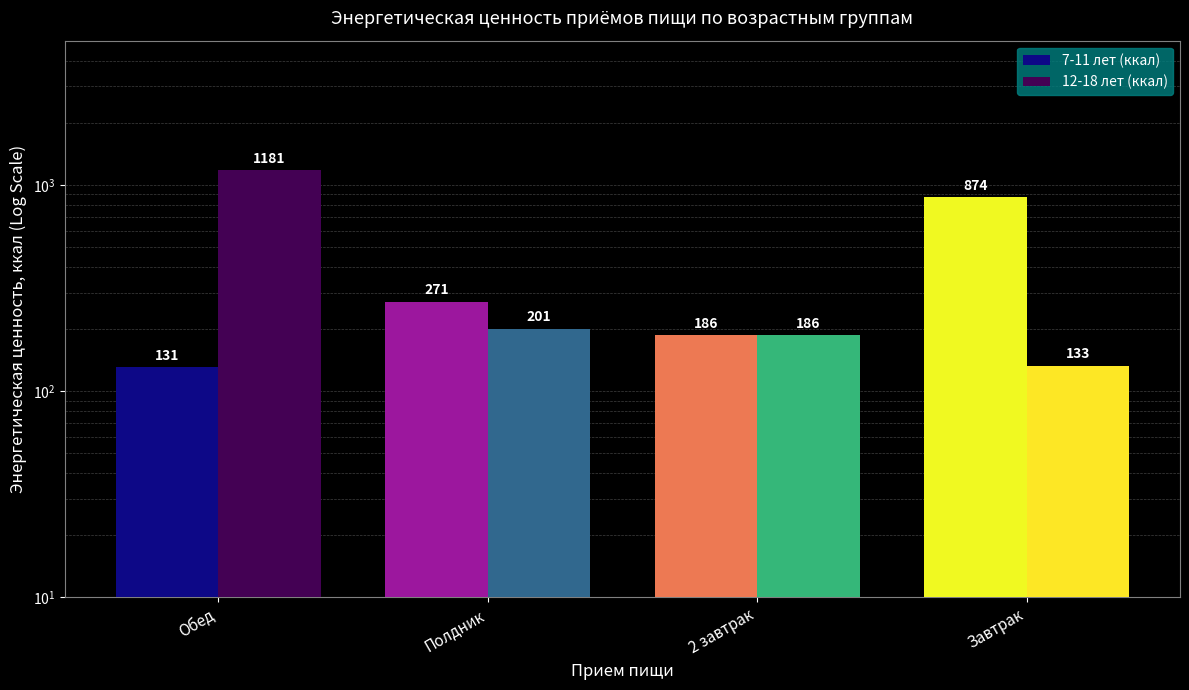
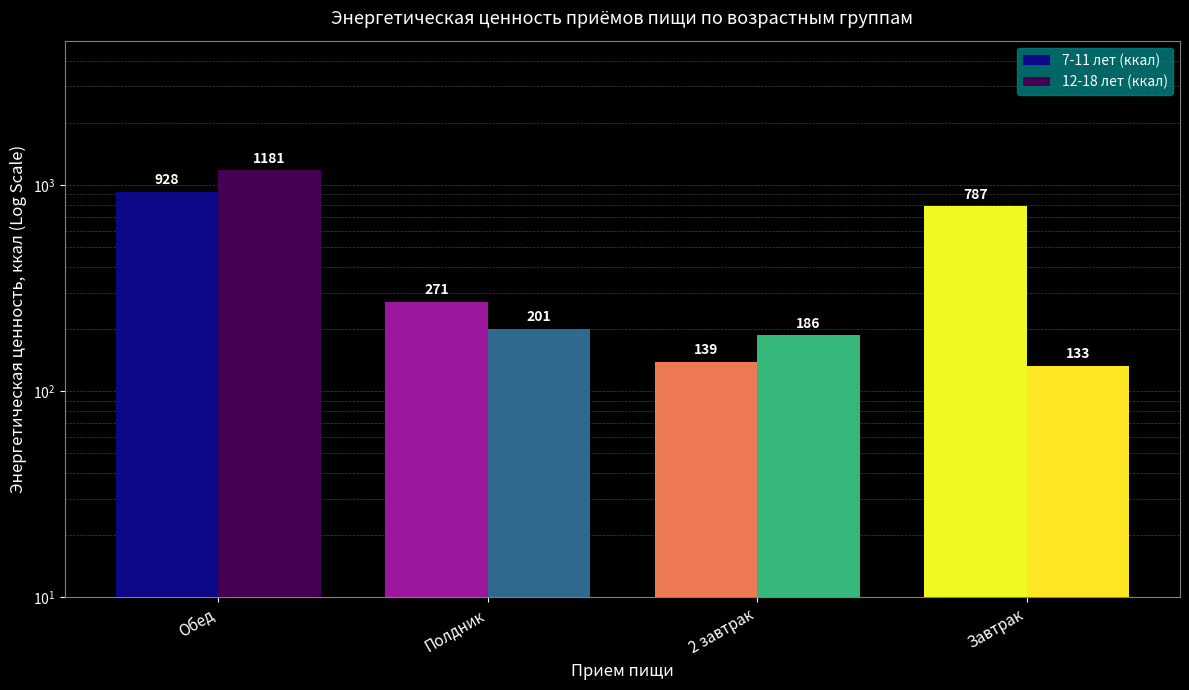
  {
    "7-11 лет (ккал)": {
-     "Обед": 131,
+     "Обед": 928,
      "Полдник": 271,
-     "2 завтрак": 186,
-     "Завтрак": 874
+     "2 завтрак": 139,
+     "Завтрак": 787
    },
    "12-18 лет (ккал)": {
      "Обед": 1181,
      "Полдник": 201,
      "2 завтрак": 186,
      "Завтрак": 133
    }
  }
